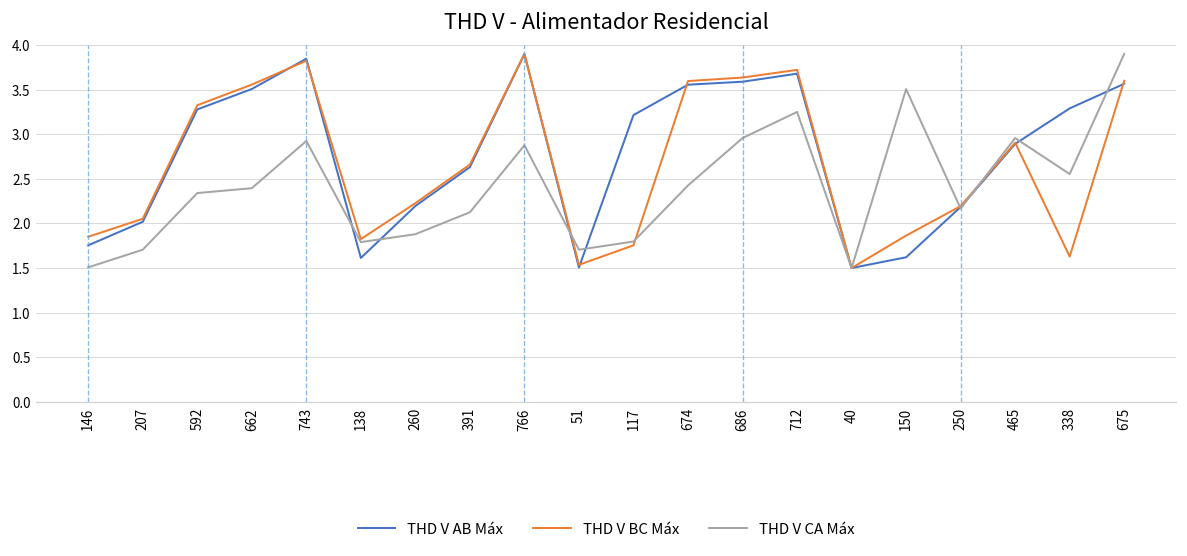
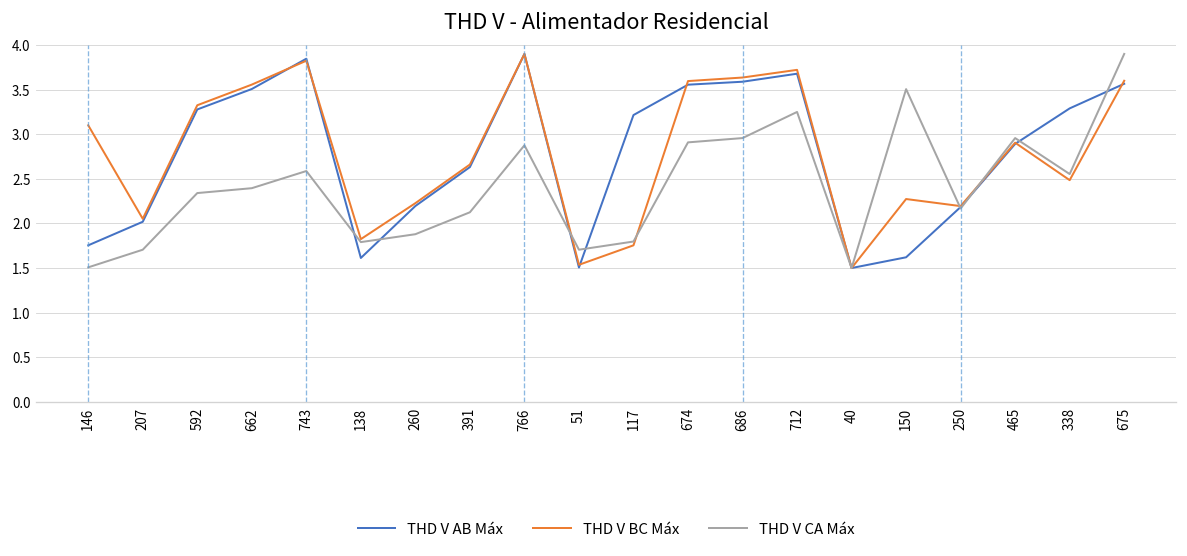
  {
    "THD V AB Máx": {
      "146": 1.8,
      "592": 3.3,
      "662": 3.5,
      "138": 1.6,
      "117": 3.2,
      "674": 3.6,
      "686": 3.6,
      "712": 3.7,
      "150": 1.6,
      "338": 3.3
    },
    "THD V BC Máx": {
-     "146": 1.9,
+     "146": 3.1,
      "592": 3.3,
      "662": 3.6,
      "117": 1.8,
      "674": 3.6,
      "686": 3.6,
      "712": 3.7,
-     "150": 1.9,
-     "338": 1.6
+     "150": 2.3,
+     "338": 2.5
    },
    "THD V CA Máx": {
      "146": 1.5,
      "207": 1.7,
      "592": 2.3,
      "662": 2.4,
-     "743": 2.9,
+     "743": 2.6,
      "260": 1.9,
      "391": 2.1,
      "766": 2.9,
      "51": 1.7,
      "117": 1.8,
-     "674": 2.4,
+     "674": 2.9,
      "686": 3.0,
      "712": 3.2,
      "150": 3.5,
      "465": 3.0,
      "338": 2.6,
      "675": 3.9
    }
  }
